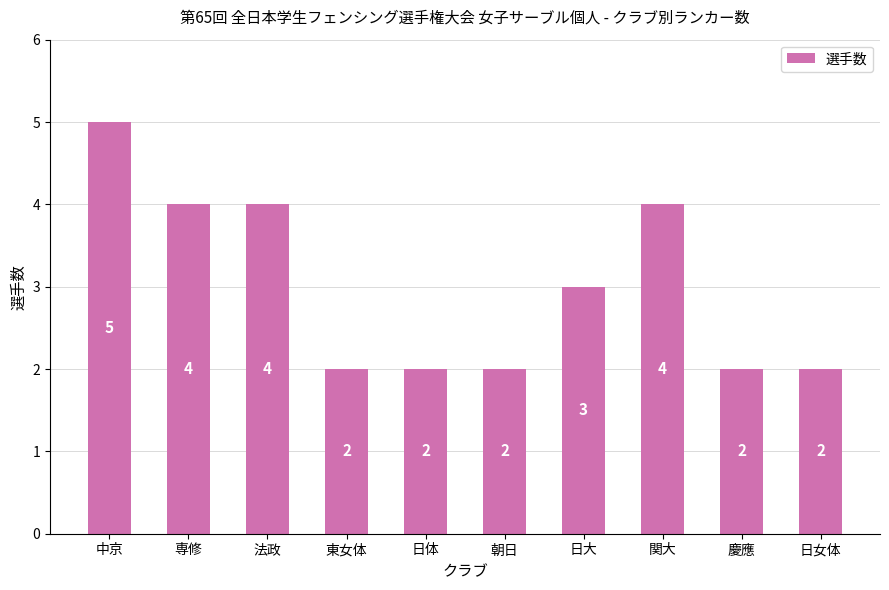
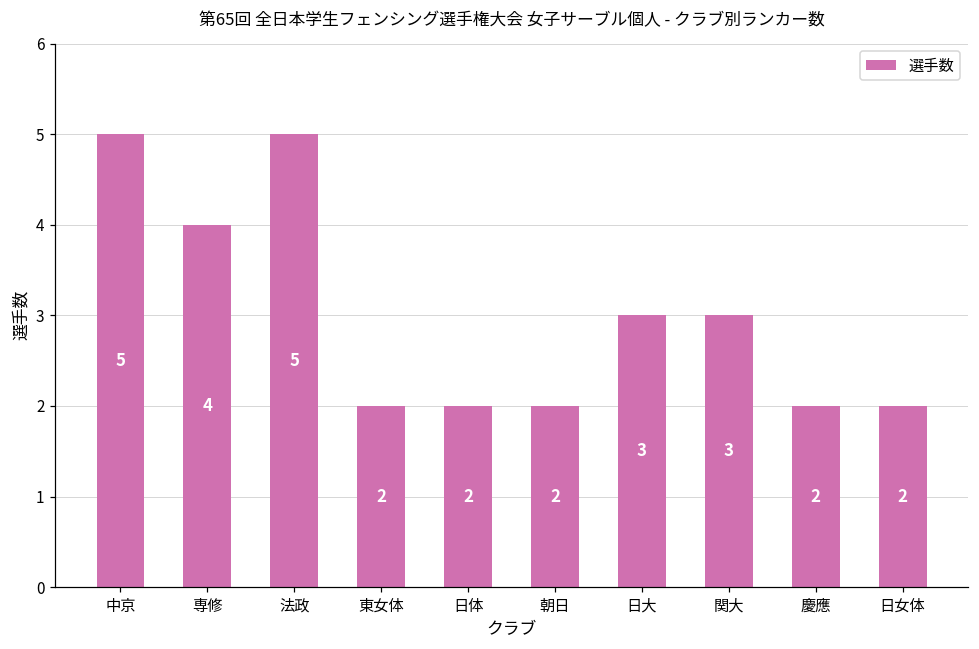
  {
    "中京": 5,
    "専修": 4,
-   "法政": 4,
+   "法政": 5,
    "東女体": 2,
    "日体": 2,
    "朝日": 2,
    "日大": 3,
-   "関大": 4,
+   "関大": 3,
    "慶應": 2,
    "日女体": 2
  }
